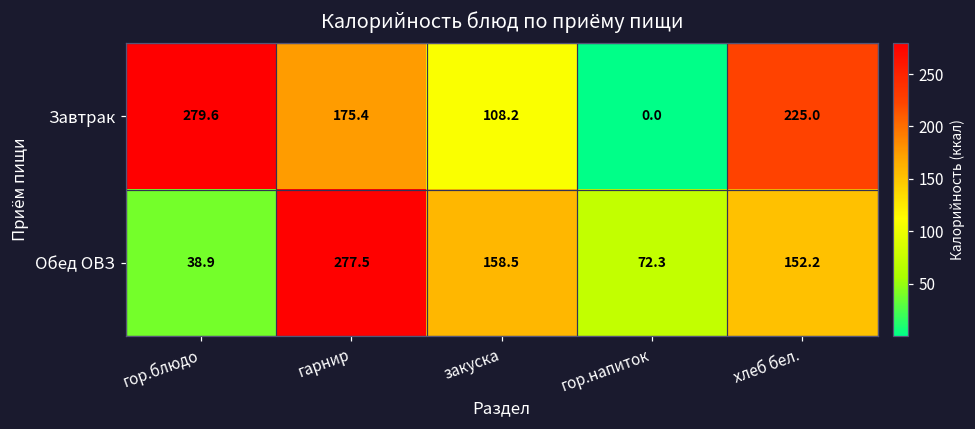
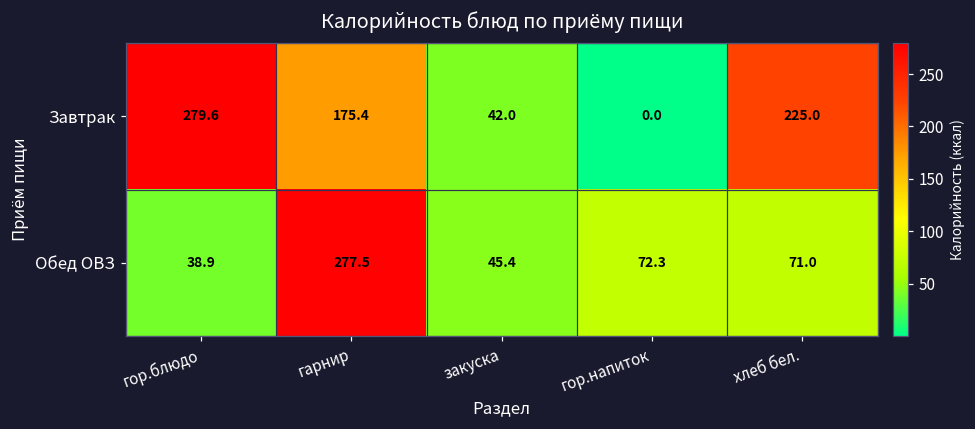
  {
    "Завтрак": {
      "гор.блюдо": 279.6,
      "гарнир": 175.4,
-     "закуска": 108.2,
+     "закуска": 42.0,
      "гор.напиток": 0.0,
      "хлеб бел.": 225.0
    },
    "Обед ОВЗ": {
      "гор.блюдо": 38.9,
      "гарнир": 277.5,
-     "закуска": 158.5,
+     "закуска": 45.4,
      "гор.напиток": 72.3,
-     "хлеб бел.": 152.2
+     "хлеб бел.": 71.0
    }
  }
